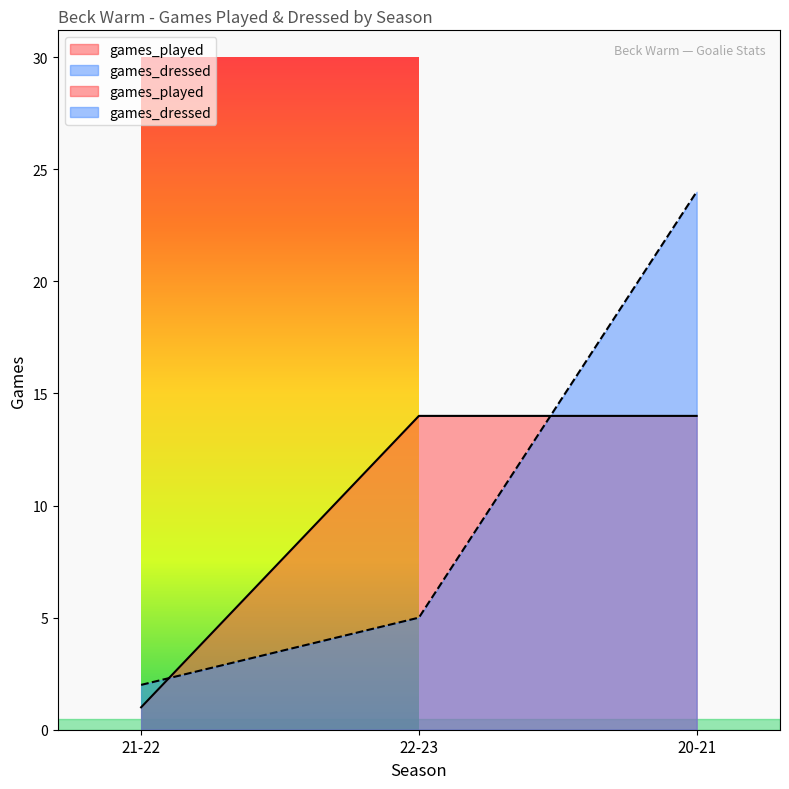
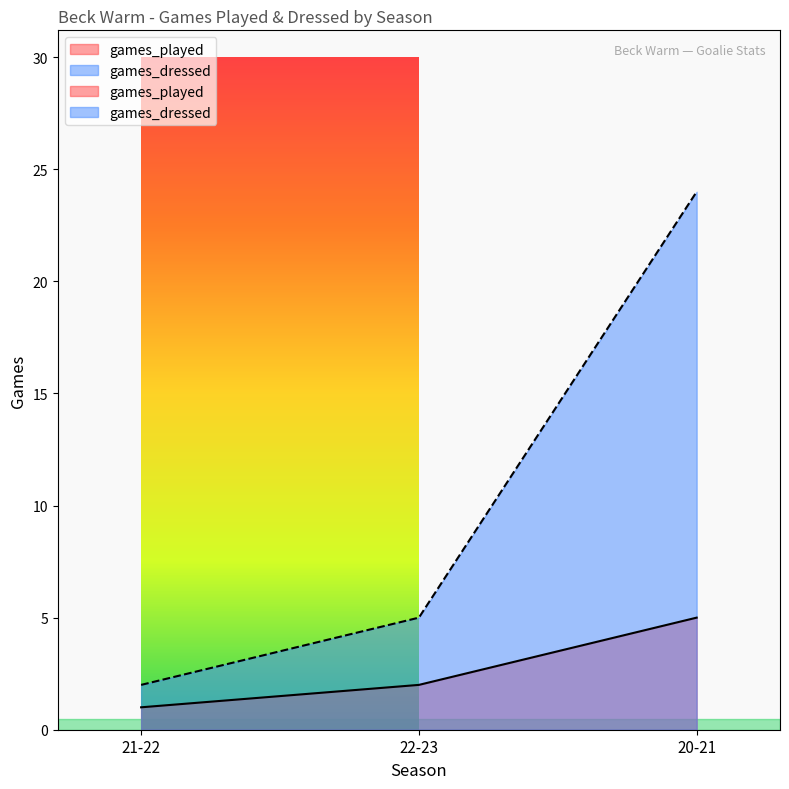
  {
    "games_played": {
      "21-22": 1,
-     "22-23": 14,
-     "20-21": 14
+     "22-23": 2,
+     "20-21": 5
    },
    "games_dressed": {
      "21-22": 2,
      "22-23": 5,
      "20-21": 24
    }
  }
